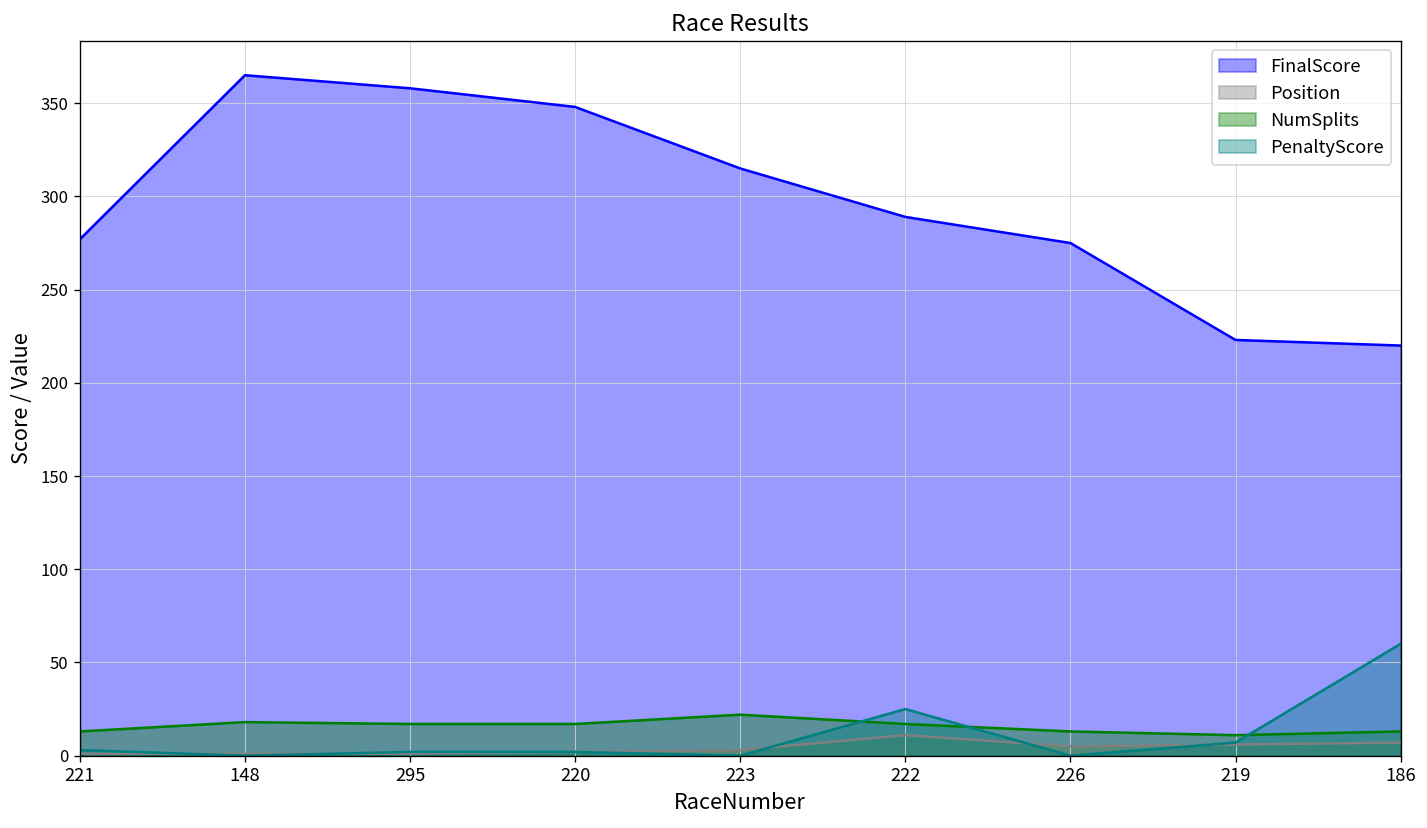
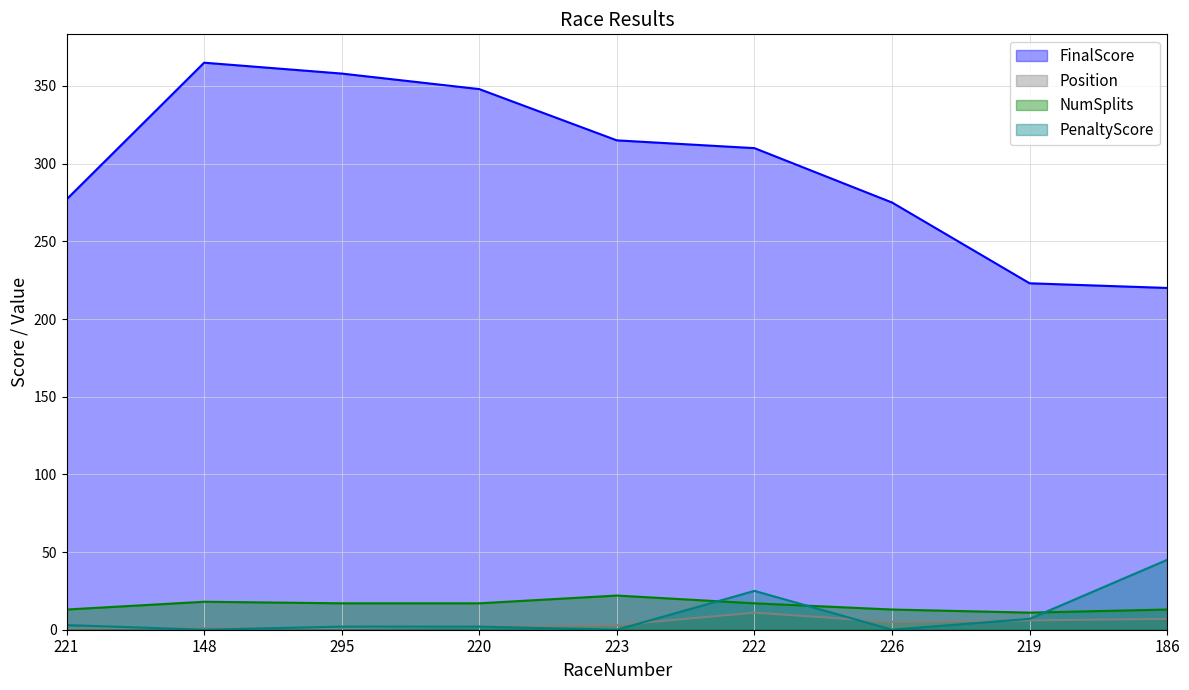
  {
    "FinalScore": {
      "221": 277,
      "148": 365,
      "295": 358,
      "220": 348,
      "223": 315,
-     "222": 289,
+     "222": 310,
      "226": 275,
      "219": 223,
      "186": 220
    },
    "Position": {
      "221": 1,
      "223": 3,
      "222": 11,
      "226": 5,
      "186": 7
    },
    "NumSplits": {
      "221": 13,
      "148": 18,
      "295": 17,
      "220": 17,
      "223": 22,
      "222": 17,
      "226": 13,
      "219": 11,
      "186": 13
    },
    "PenaltyScore": {
      "221": 3,
      "223": 0,
      "222": 25,
      "226": 0,
-     "186": 60
+     "186": 45
    }
  }
